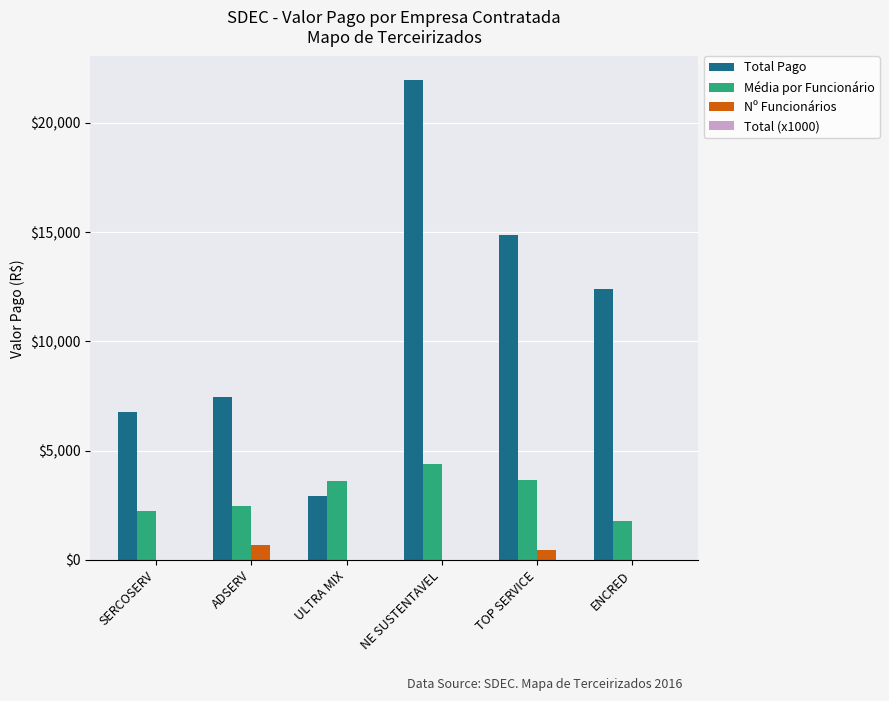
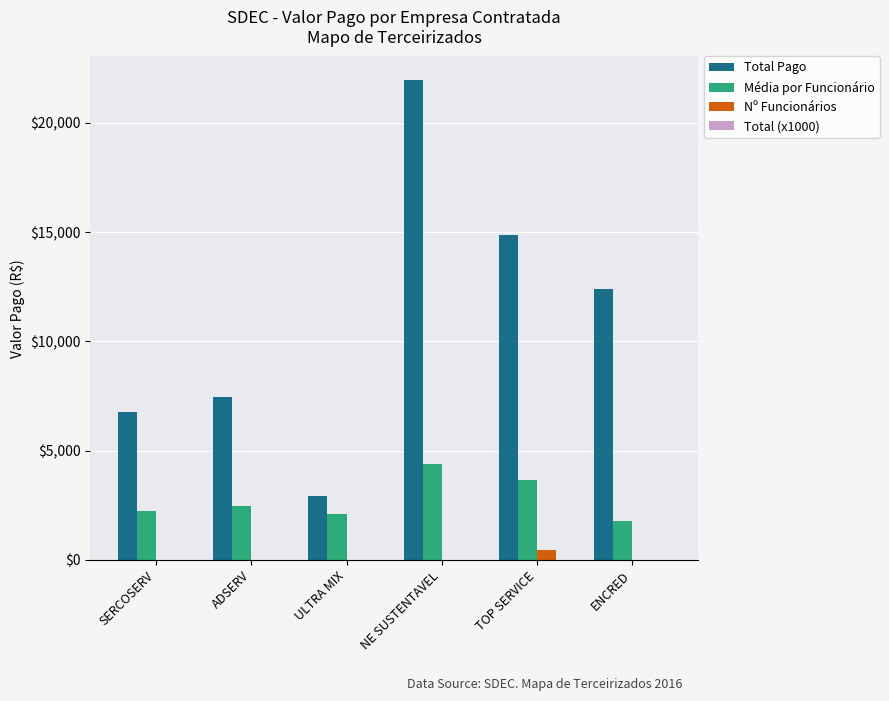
  {
    "Total Pago": {
      "SERCOSERV": "$6,800",
      "ADSERV": "$7,500",
      "ULTRA MIX": "$2,900",
      "NE SUSTENTAVEL": "$21,900",
      "TOP SERVICE": "$14,900",
      "ENCRED": "$12,400"
    },
    "Média por Funcionário": {
      "SERCOSERV": "$2,300",
      "ADSERV": "$2,500",
-     "ULTRA MIX": "$3,600",
+     "ULTRA MIX": "$2,100",
      "NE SUSTENTAVEL": "$4,400",
      "TOP SERVICE": "$3,600",
      "ENCRED": "$1,800"
    },
    "Nº Funcionários": {
-     "ADSERV": "$700",
+     "ADSERV": "$0",
      "TOP SERVICE": "$500"
    }
  }
